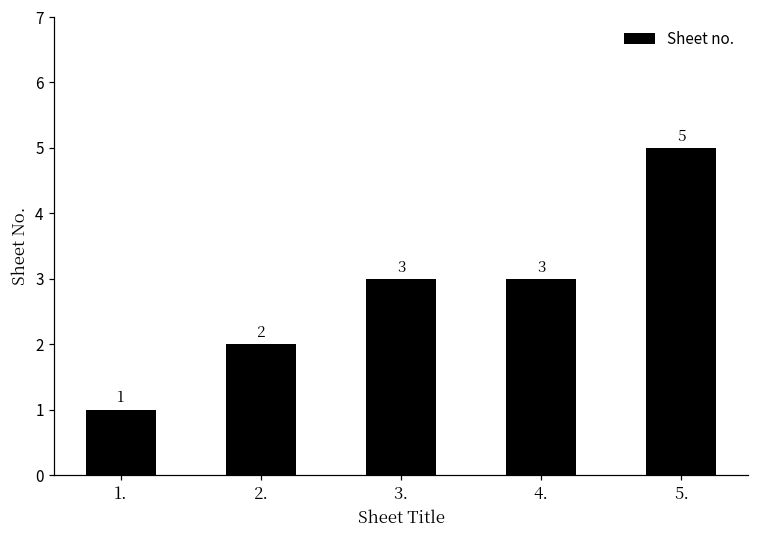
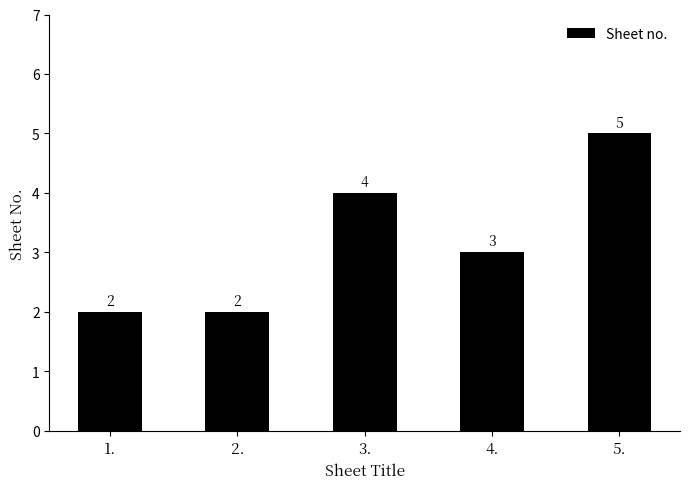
  {
-   "1.": 1,
+   "1.": 2,
    "2.": 2,
-   "3.": 3,
+   "3.": 4,
    "4.": 3,
    "5.": 5
  }
